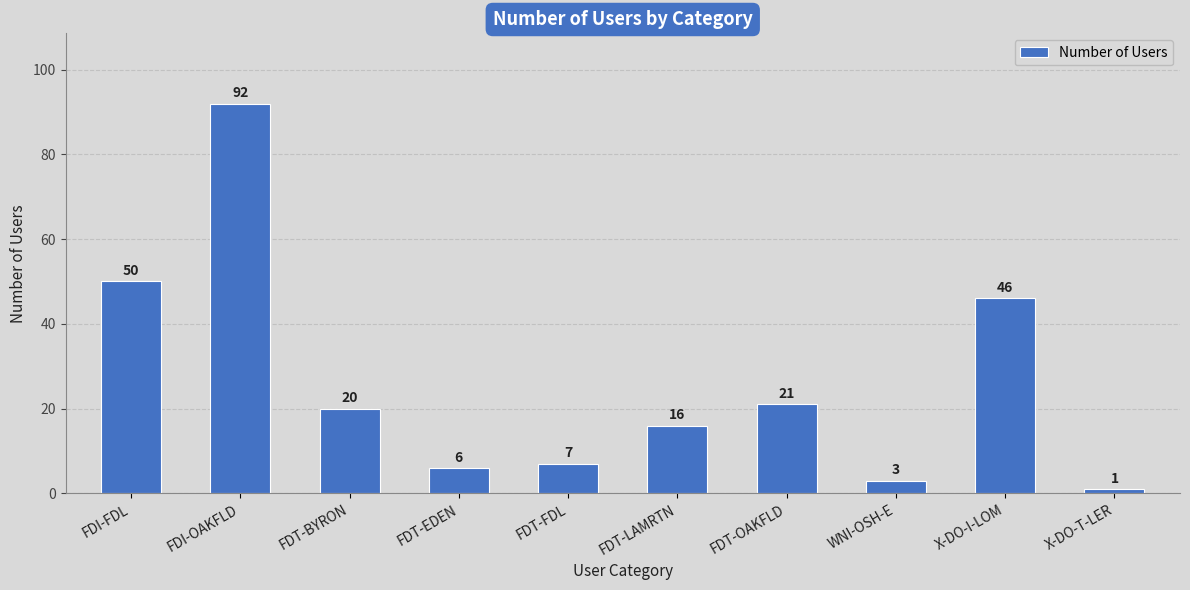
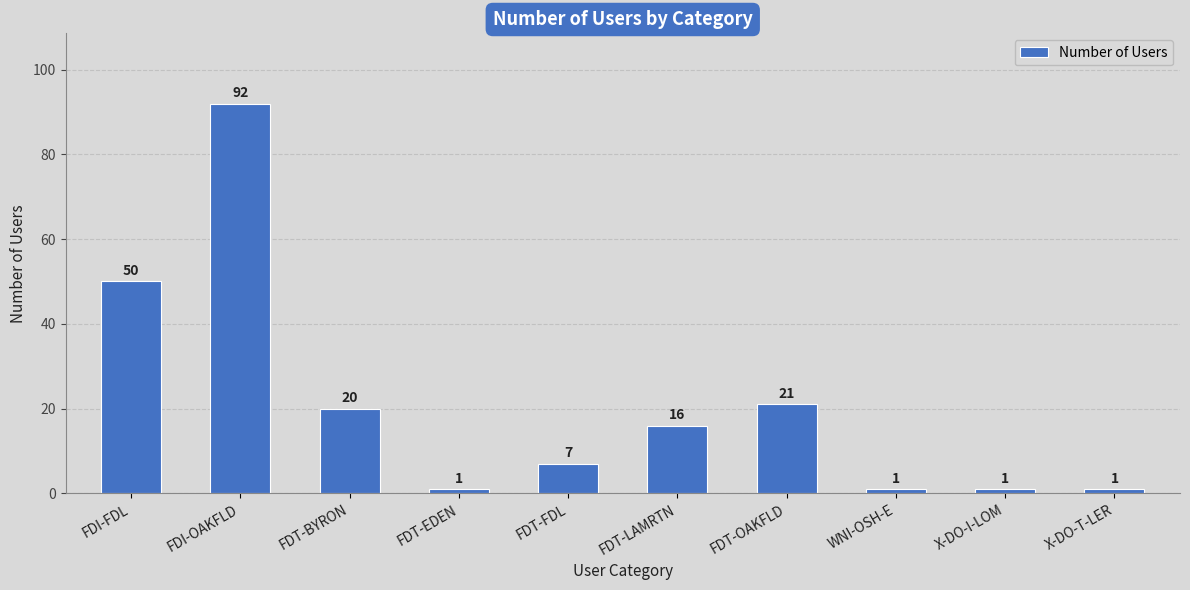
  {
    "FDI-FDL": 50,
    "FDI-OAKFLD": 92,
    "FDT-BYRON": 20,
-   "FDT-EDEN": 6,
+   "FDT-EDEN": 1,
    "FDT-FDL": 7,
    "FDT-LAMRTN": 16,
    "FDT-OAKFLD": 21,
-   "WNI-OSH-E": 3,
-   "X-DO-I-LOM": 46,
+   "WNI-OSH-E": 1,
+   "X-DO-I-LOM": 1,
    "X-DO-T-LER": 1
  }
